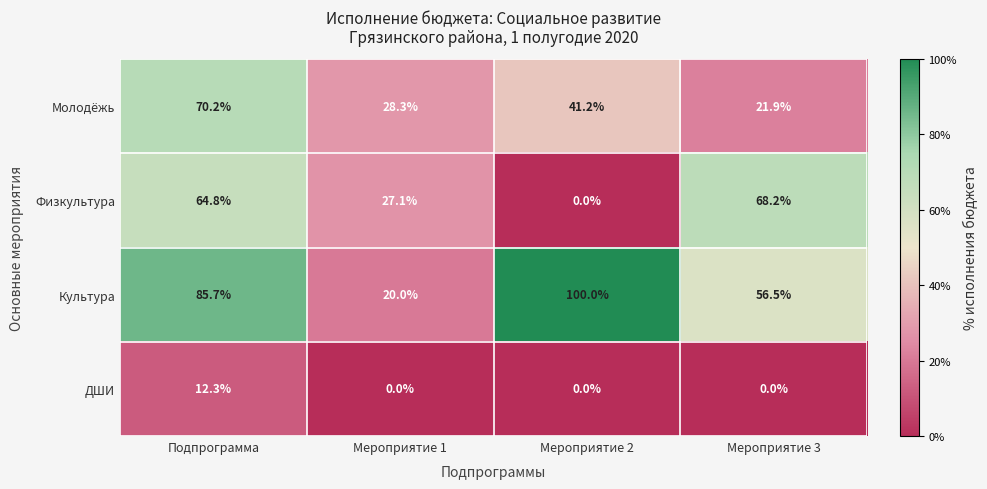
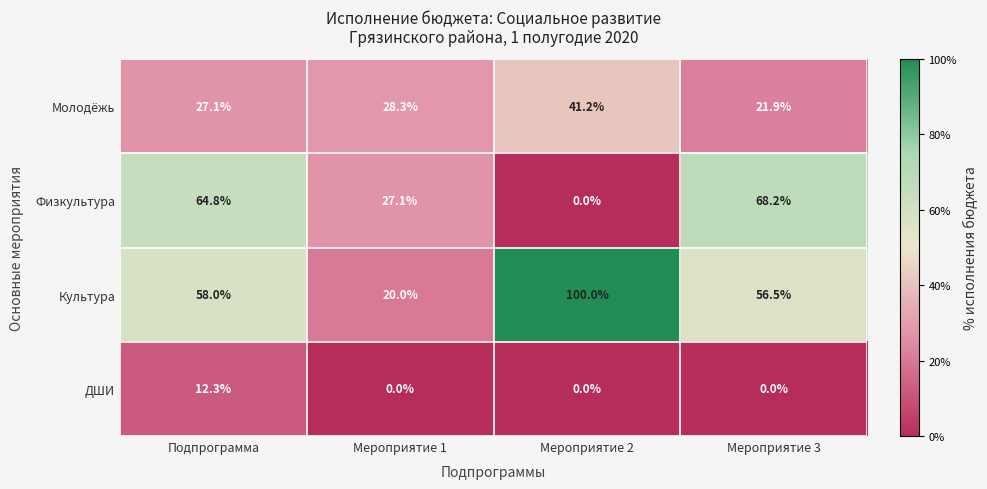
  {
    "Молодёжь": {
-     "Подпрограмма": "70.2%",
+     "Подпрограмма": "27.1%",
      "Мероприятие 1": "28.3%",
      "Мероприятие 2": "41.2%",
      "Мероприятие 3": "21.9%"
    },
    "Физкультура": {
      "Подпрограмма": "64.8%",
      "Мероприятие 1": "27.1%",
      "Мероприятие 2": "0.0%",
      "Мероприятие 3": "68.2%"
    },
    "Культура": {
-     "Подпрограмма": "85.7%",
+     "Подпрограмма": "58.0%",
      "Мероприятие 1": "20.0%",
      "Мероприятие 2": "100.0%",
      "Мероприятие 3": "56.5%"
    },
    "ДШИ": {
      "Подпрограмма": "12.3%",
      "Мероприятие 1": "0.0%",
      "Мероприятие 2": "0.0%",
      "Мероприятие 3": "0.0%"
    }
  }
